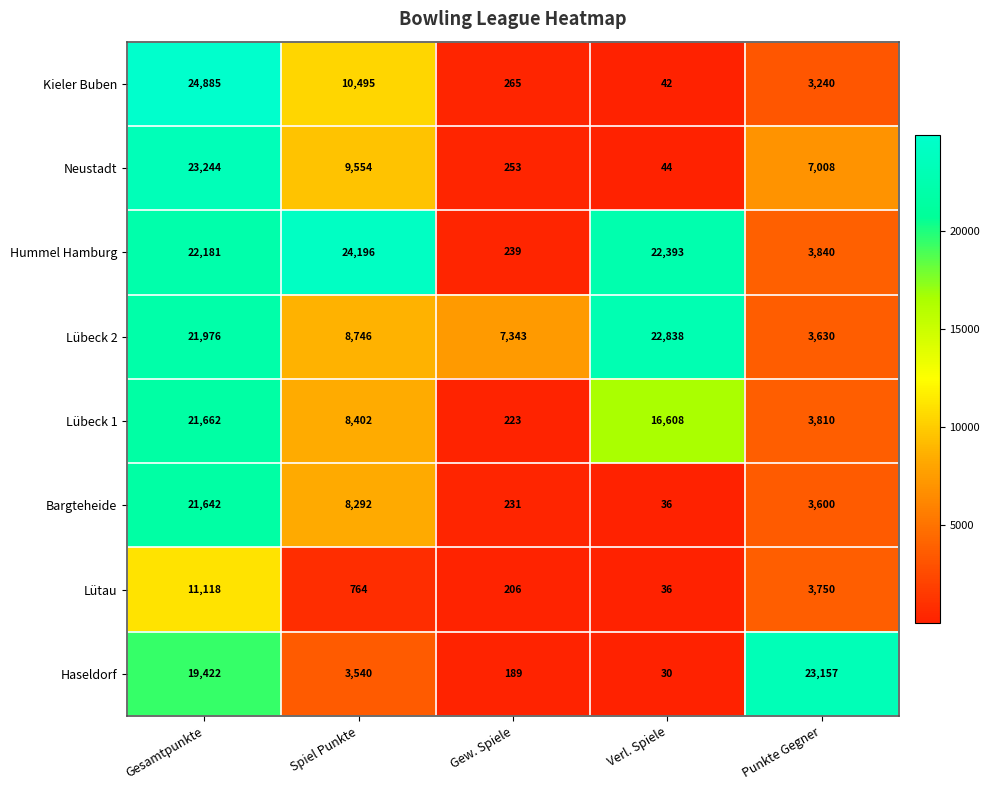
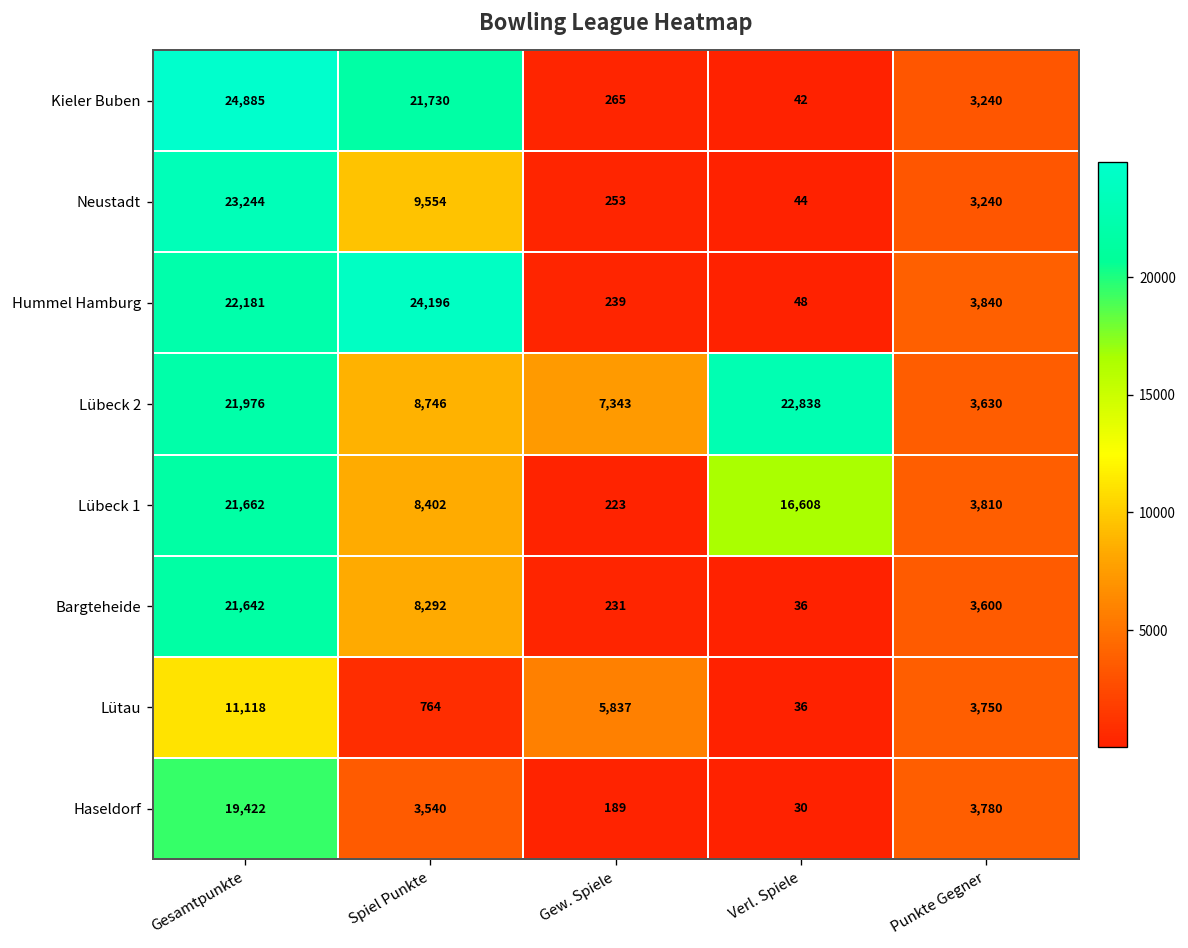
  {
    "Kieler Buben": {
      "Gesamtpunkte": "24,885",
-     "Spiel Punkte": "10,495",
+     "Spiel Punkte": "21,730",
      "Gew. Spiele": "265",
      "Verl. Spiele": "42",
      "Punkte Gegner": "3,240"
    },
    "Neustadt": {
      "Gesamtpunkte": "23,244",
      "Spiel Punkte": "9,554",
      "Gew. Spiele": "253",
      "Verl. Spiele": "44",
-     "Punkte Gegner": "7,008"
+     "Punkte Gegner": "3,240"
    },
    "Hummel Hamburg": {
      "Gesamtpunkte": "22,181",
      "Spiel Punkte": "24,196",
      "Gew. Spiele": "239",
-     "Verl. Spiele": "22,393",
+     "Verl. Spiele": "48",
      "Punkte Gegner": "3,840"
    },
    "Lübeck 2": {
      "Gesamtpunkte": "21,976",
      "Spiel Punkte": "8,746",
      "Gew. Spiele": "7,343",
      "Verl. Spiele": "22,838",
      "Punkte Gegner": "3,630"
    },
    "Lübeck 1": {
      "Gesamtpunkte": "21,662",
      "Spiel Punkte": "8,402",
      "Gew. Spiele": "223",
      "Verl. Spiele": "16,608",
      "Punkte Gegner": "3,810"
    },
    "Bargteheide": {
      "Gesamtpunkte": "21,642",
      "Spiel Punkte": "8,292",
      "Gew. Spiele": "231",
      "Verl. Spiele": "36",
      "Punkte Gegner": "3,600"
    },
    "Lütau": {
      "Gesamtpunkte": "11,118",
      "Spiel Punkte": "764",
-     "Gew. Spiele": "206",
+     "Gew. Spiele": "5,837",
      "Verl. Spiele": "36",
      "Punkte Gegner": "3,750"
    },
    "Haseldorf": {
      "Gesamtpunkte": "19,422",
      "Spiel Punkte": "3,540",
      "Gew. Spiele": "189",
      "Verl. Spiele": "30",
-     "Punkte Gegner": "23,157"
+     "Punkte Gegner": "3,780"
    }
  }
